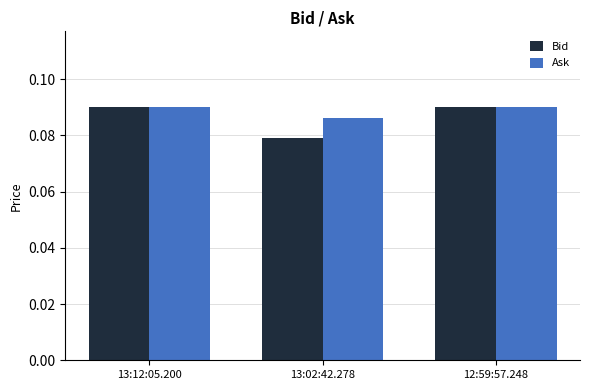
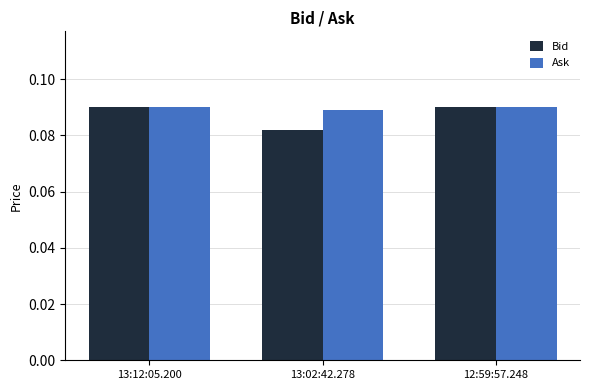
  {
    "Bid": {
      "13:12:05.200": 0.090,
-     "13:02:42.278": 0.079,
+     "13:02:42.278": 0.082,
      "12:59:57.248": 0.090
    },
    "Ask": {
      "13:12:05.200": 0.090,
-     "13:02:42.278": 0.086,
+     "13:02:42.278": 0.089,
      "12:59:57.248": 0.090
    }
  }
